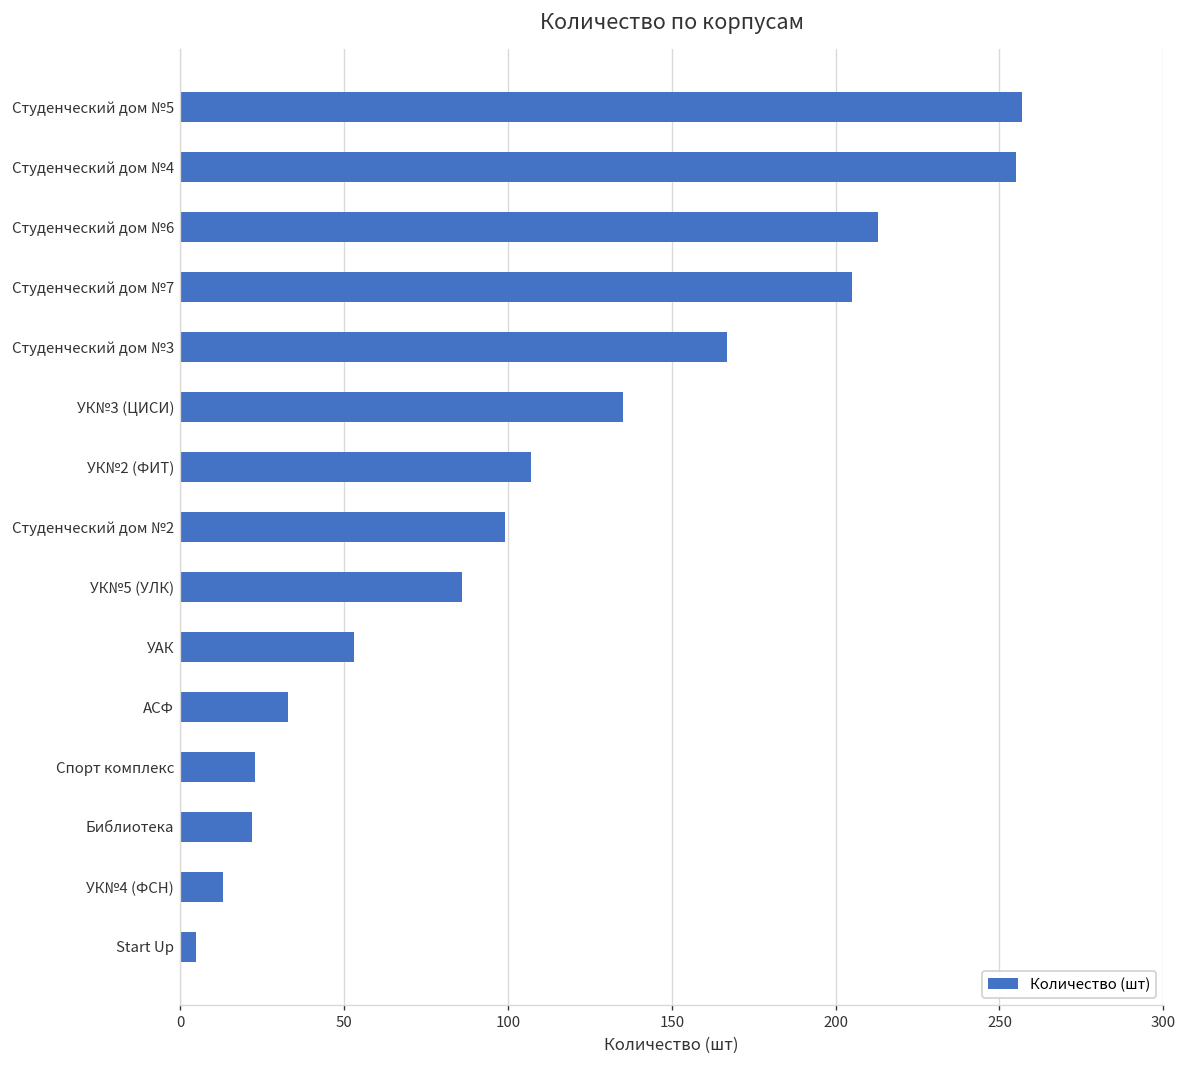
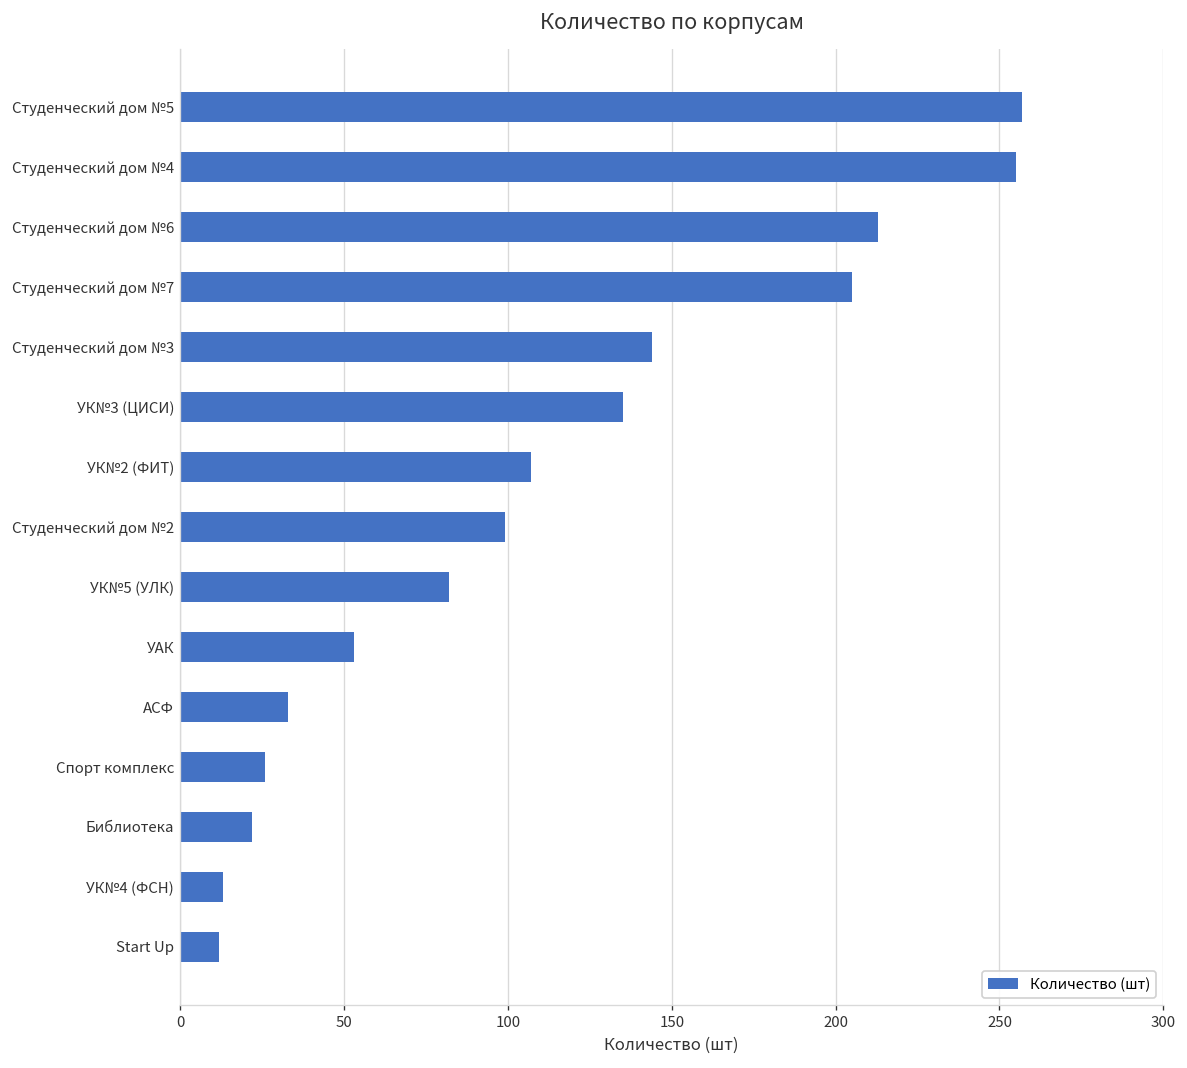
  {
    "Студенческий дом №5": 257,
    "Студенческий дом №4": 255,
    "Студенческий дом №6": 213,
    "Студенческий дом №7": 205,
-   "Студенческий дом №3": 167,
+   "Студенческий дом №3": 144,
    "УК№3 (ЦИСИ)": 135,
    "УК№2 (ФИТ)": 107,
    "Студенческий дом №2": 99,
-   "УК№5 (УЛК)": 86,
+   "УК№5 (УЛК)": 82,
    "УАК": 53,
    "АСФ": 33,
-   "Спорт комплекс": 23,
+   "Спорт комплекс": 26,
    "Библиотека": 22,
    "УК№4 (ФСН)": 13,
-   "Start Up": 5
+   "Start Up": 12
  }
